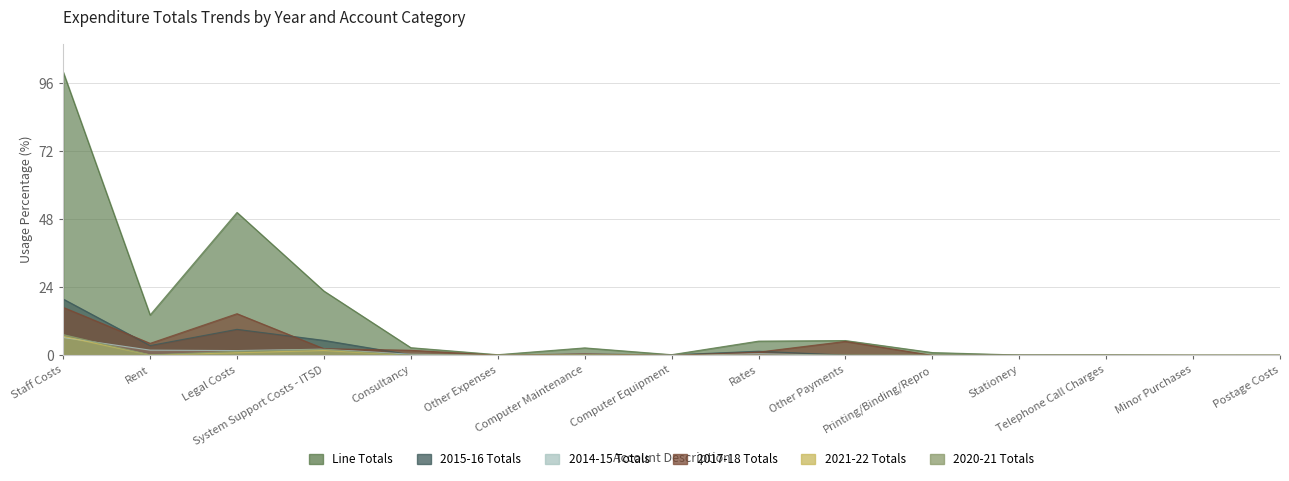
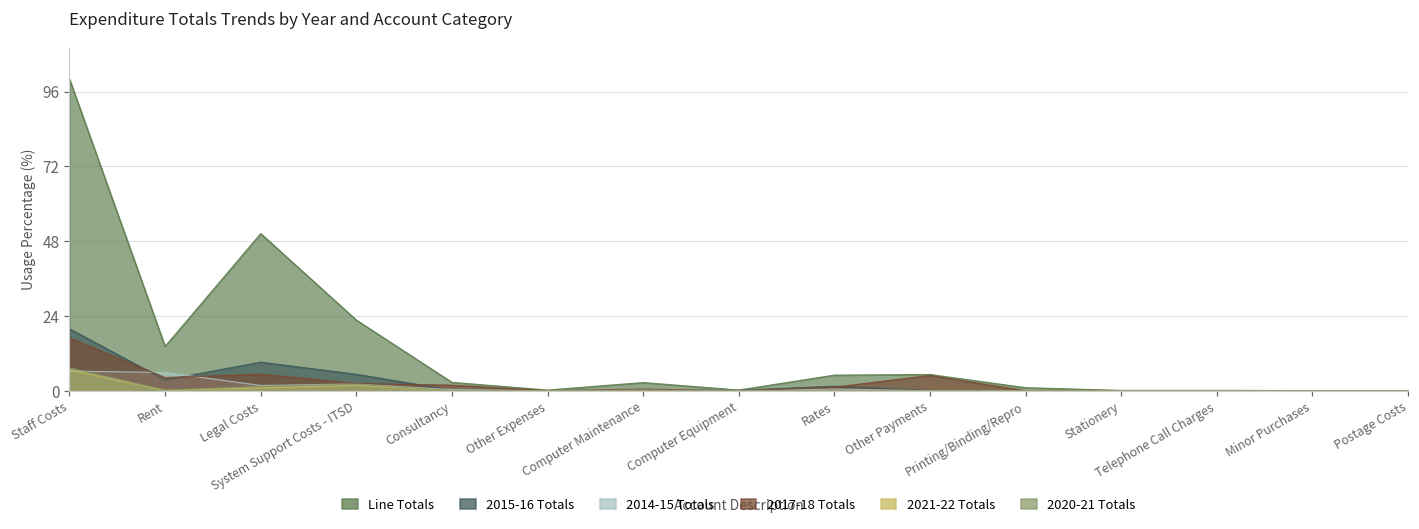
  {
    "2014-15 Totals": {
-     "Rent": 2
+     "Rent": 6
    },
    "2017-18 Totals": {
      "Staff Costs": 17,
-     "Legal Costs": 15,
+     "Legal Costs": 5,
      "Consultancy": 2
    }
  }
